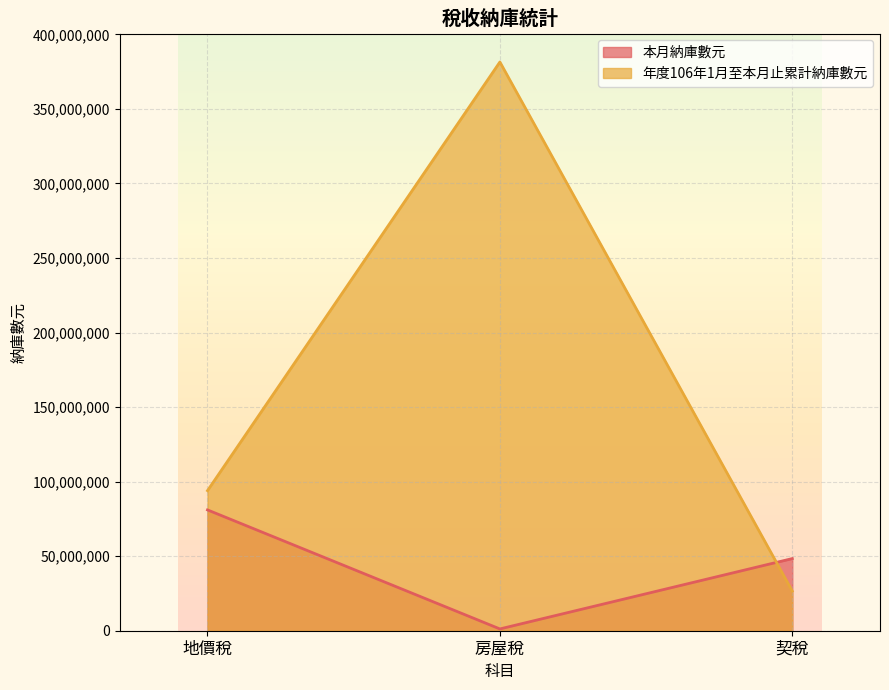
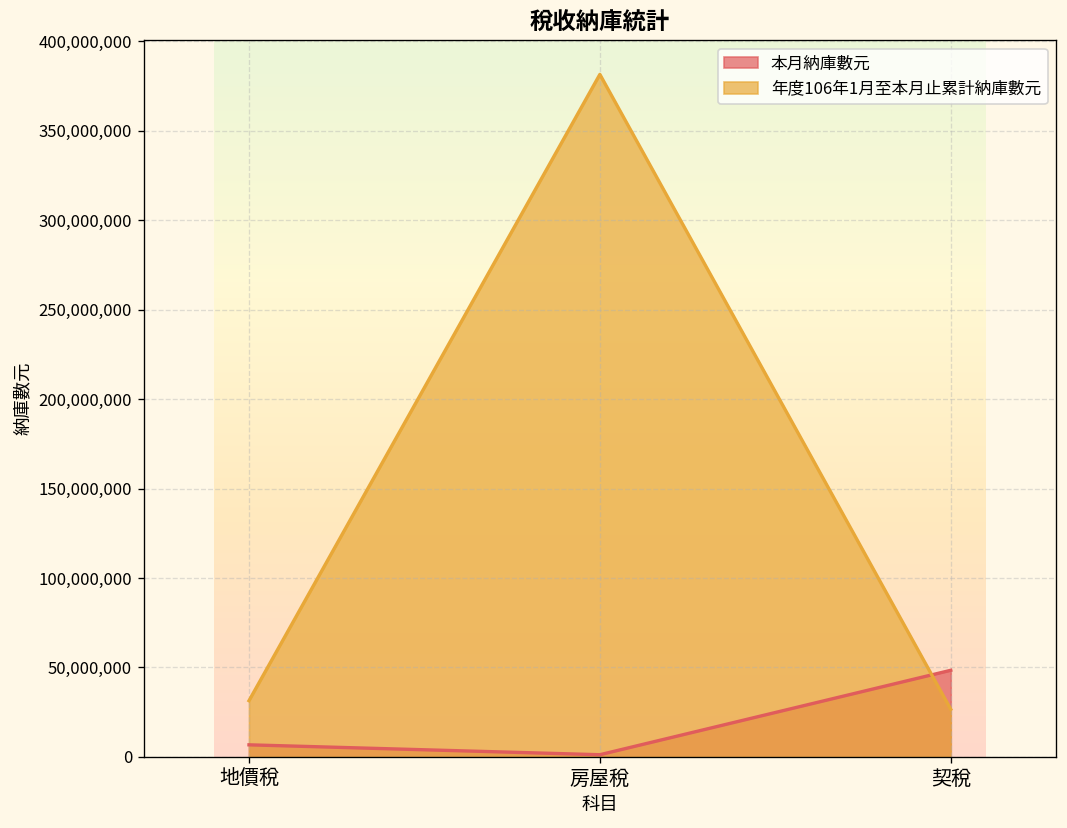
  {
    "本月納庫數元": {
-     "地價稅": "81,000,000",
+     "地價稅": "7,000,000",
      "房屋稅": "1,000,000",
      "契稅": "48,000,000"
    },
    "年度106年1月至本月止累計納庫數元": {
-     "地價稅": "94,000,000",
+     "地價稅": "31,000,000",
      "房屋稅": "381,000,000",
      "契稅": "27,000,000"
    }
  }
